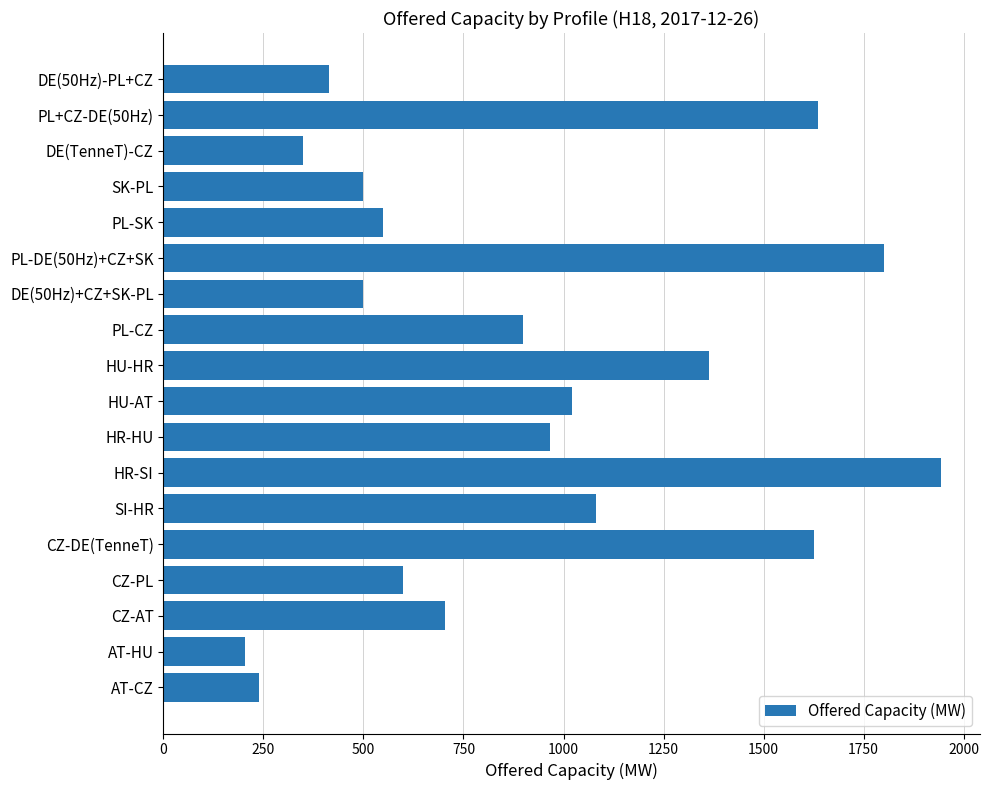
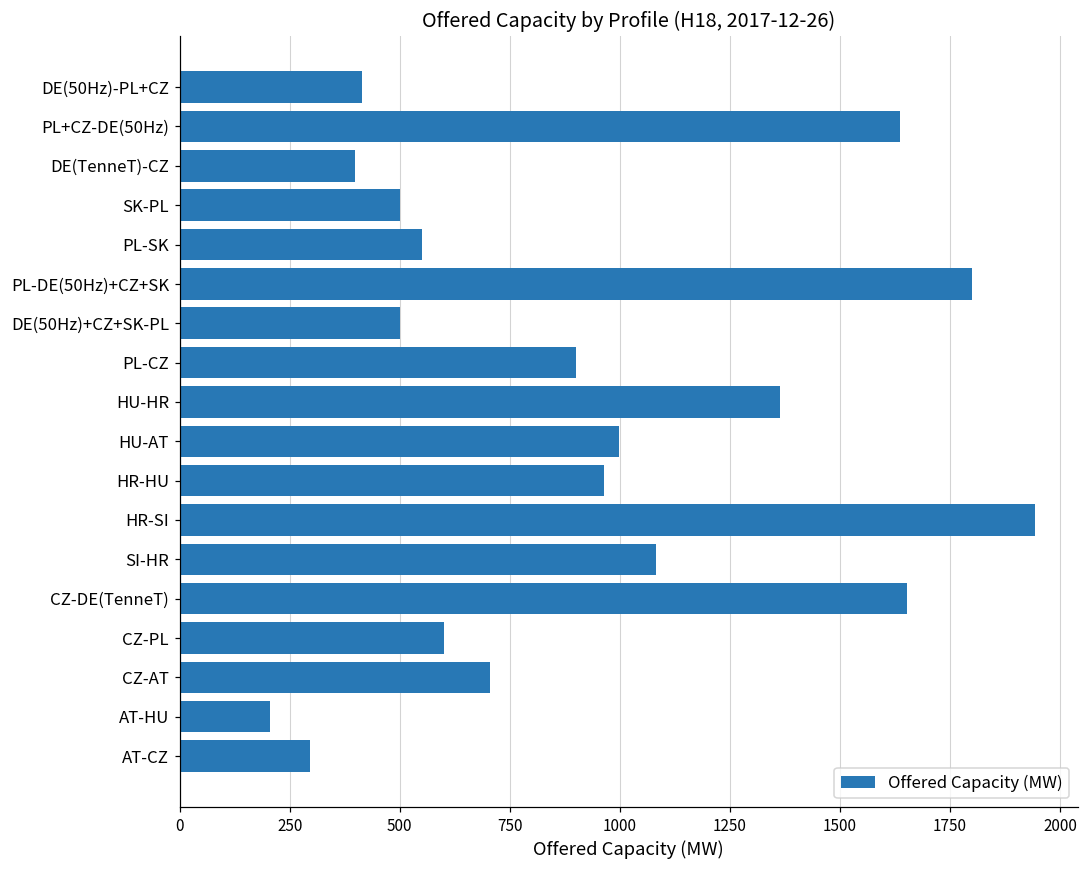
  {
    "DE(50Hz)-PL+CZ": 410,
    "PL+CZ-DE(50Hz)": 1640,
-   "DE(TenneT)-CZ": 350,
+   "DE(TenneT)-CZ": 400,
    "SK-PL": 500,
    "PL-SK": 550,
    "PL-DE(50Hz)+CZ+SK": 1800,
    "DE(50Hz)+CZ+SK-PL": 500,
    "PL-CZ": 900,
    "HU-HR": 1360,
-   "HU-AT": 1020,
+   "HU-AT": 1000,
    "HR-HU": 970,
    "HR-SI": 1940,
    "SI-HR": 1080,
-   "CZ-DE(TenneT)": 1630,
+   "CZ-DE(TenneT)": 1650,
    "CZ-PL": 600,
    "CZ-AT": 710,
    "AT-HU": 210,
-   "AT-CZ": 240
+   "AT-CZ": 300
  }
